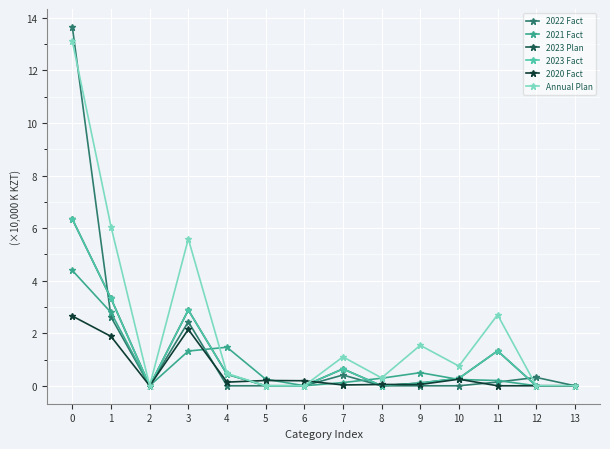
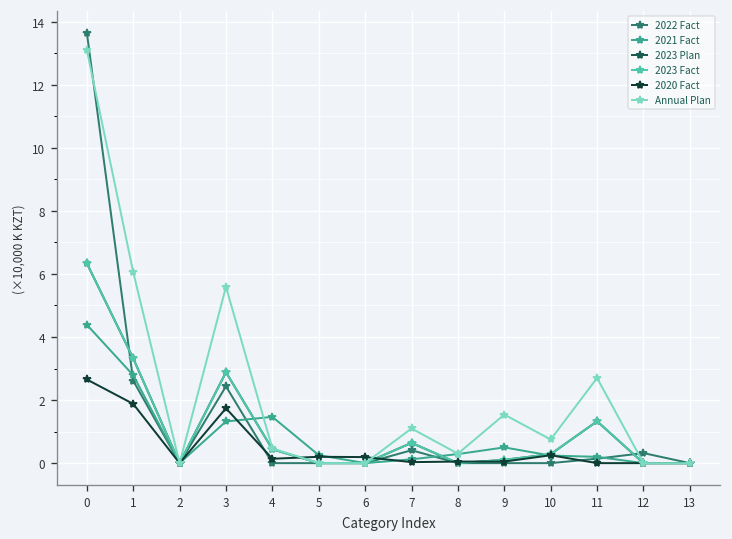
  {
    "2020 Fact": {
      "0": 2.7,
      "1": 1.9,
-     "3": 2.1,
+     "3": 1.7,
      "4": 0.1,
      "6": 0.2,
      "11": 0.0
    }
  }
